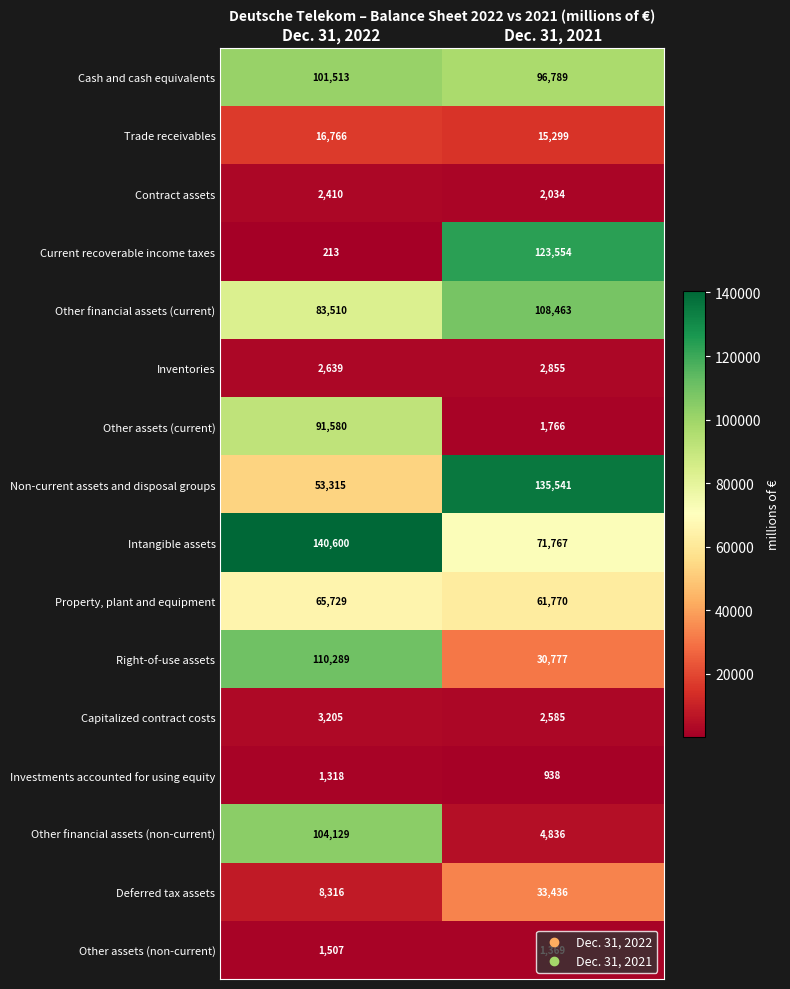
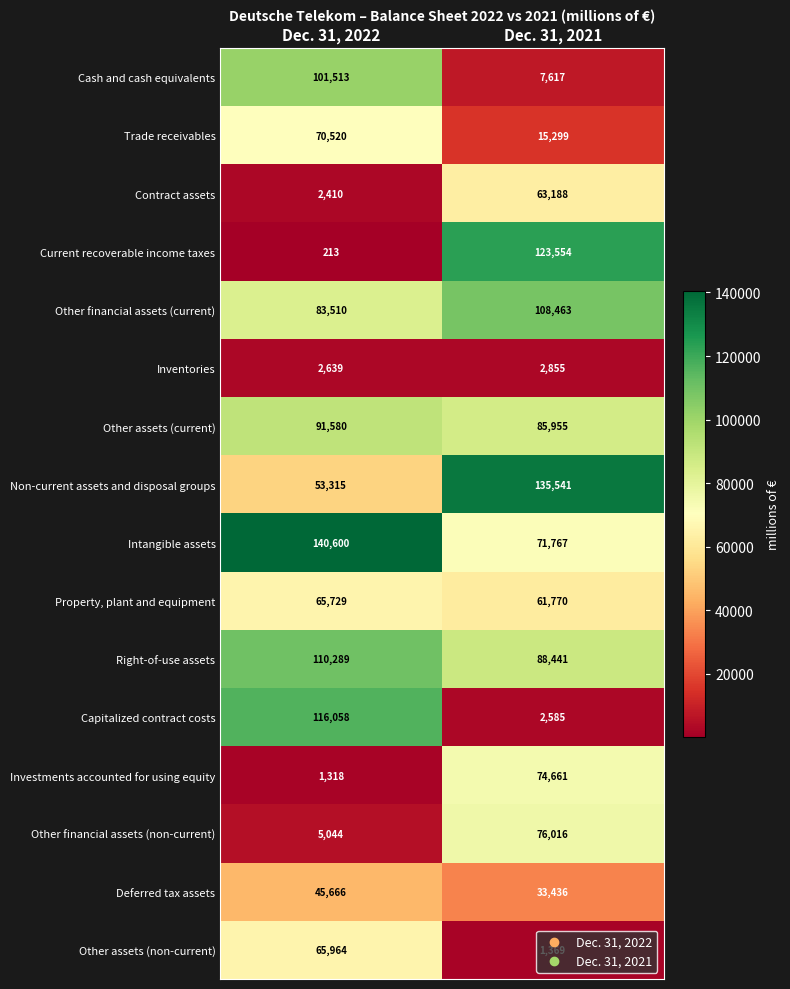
  {
    "Cash and cash equivalents": {
      "Dec. 31, 2022": "101,513",
-     "Dec. 31, 2021": "96,789"
+     "Dec. 31, 2021": "7,617"
    },
    "Trade receivables": {
-     "Dec. 31, 2022": "16,766",
+     "Dec. 31, 2022": "70,520",
      "Dec. 31, 2021": "15,299"
    },
    "Contract assets": {
      "Dec. 31, 2022": "2,410",
-     "Dec. 31, 2021": "2,034"
+     "Dec. 31, 2021": "63,188"
    },
    "Current recoverable income taxes": {
      "Dec. 31, 2022": "213",
      "Dec. 31, 2021": "123,554"
    },
    "Other financial assets (current)": {
      "Dec. 31, 2022": "83,510",
      "Dec. 31, 2021": "108,463"
    },
    "Inventories": {
      "Dec. 31, 2022": "2,639",
      "Dec. 31, 2021": "2,855"
    },
    "Other assets (current)": {
      "Dec. 31, 2022": "91,580",
-     "Dec. 31, 2021": "1,766"
+     "Dec. 31, 2021": "85,955"
    },
    "Non-current assets and disposal groups": {
      "Dec. 31, 2022": "53,315",
      "Dec. 31, 2021": "135,541"
    },
    "Intangible assets": {
      "Dec. 31, 2022": "140,600",
      "Dec. 31, 2021": "71,767"
    },
    "Property, plant and equipment": {
      "Dec. 31, 2022": "65,729",
      "Dec. 31, 2021": "61,770"
    },
    "Right-of-use assets": {
      "Dec. 31, 2022": "110,289",
-     "Dec. 31, 2021": "30,777"
+     "Dec. 31, 2021": "88,441"
    },
    "Capitalized contract costs": {
-     "Dec. 31, 2022": "3,205",
+     "Dec. 31, 2022": "116,058",
      "Dec. 31, 2021": "2,585"
    },
    "Investments accounted for using equity": {
      "Dec. 31, 2022": "1,318",
-     "Dec. 31, 2021": "938"
+     "Dec. 31, 2021": "74,661"
    },
    "Other financial assets (non-current)": {
-     "Dec. 31, 2022": "104,129",
-     "Dec. 31, 2021": "4,836"
+     "Dec. 31, 2022": "5,044",
+     "Dec. 31, 2021": "76,016"
    },
    "Deferred tax assets": {
-     "Dec. 31, 2022": "8,316",
+     "Dec. 31, 2022": "45,666",
      "Dec. 31, 2021": "33,436"
    },
    "Other assets (non-current)": {
-     "Dec. 31, 2022": "1,507"
+     "Dec. 31, 2022": "65,964"
    }
  }
